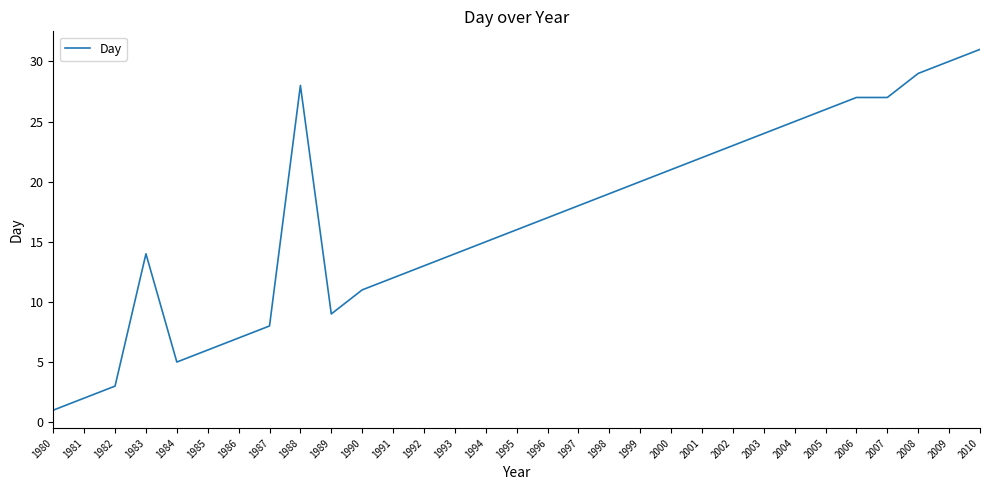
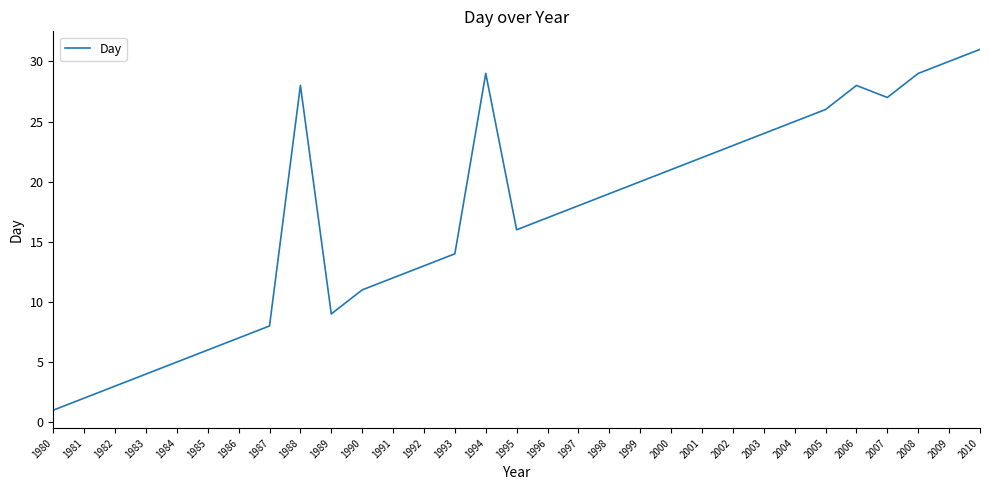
  {
    "1980": 1,
    "1981": 2,
    "1982": 3,
-   "1983": 14,
+   "1983": 4,
    "1984": 5,
    "1985": 6,
    "1986": 7,
    "1987": 8,
    "1988": 28,
    "1989": 9,
    "1990": 11,
    "1991": 12,
    "1992": 13,
    "1993": 14,
-   "1994": 15,
+   "1994": 29,
    "1995": 16,
    "1996": 17,
    "1997": 18,
    "1998": 19,
    "1999": 20,
    "2000": 21,
    "2001": 22,
    "2002": 23,
    "2003": 24,
    "2004": 25,
    "2005": 26,
-   "2006": 27,
+   "2006": 28,
    "2007": 27,
    "2008": 29,
    "2009": 30,
    "2010": 31
  }
